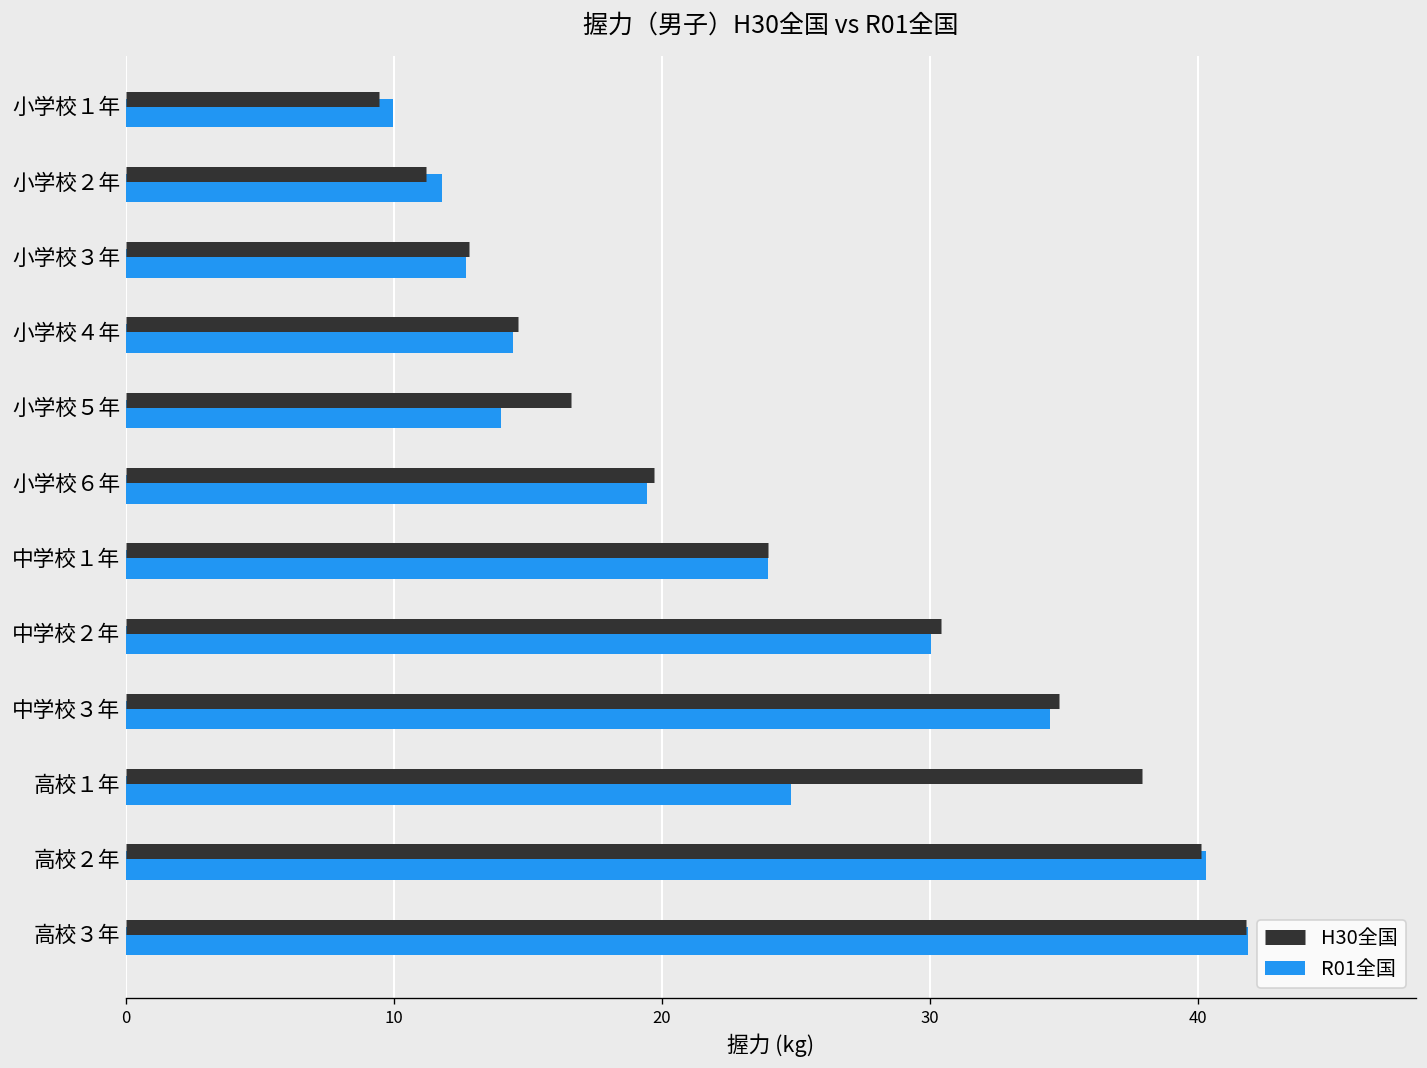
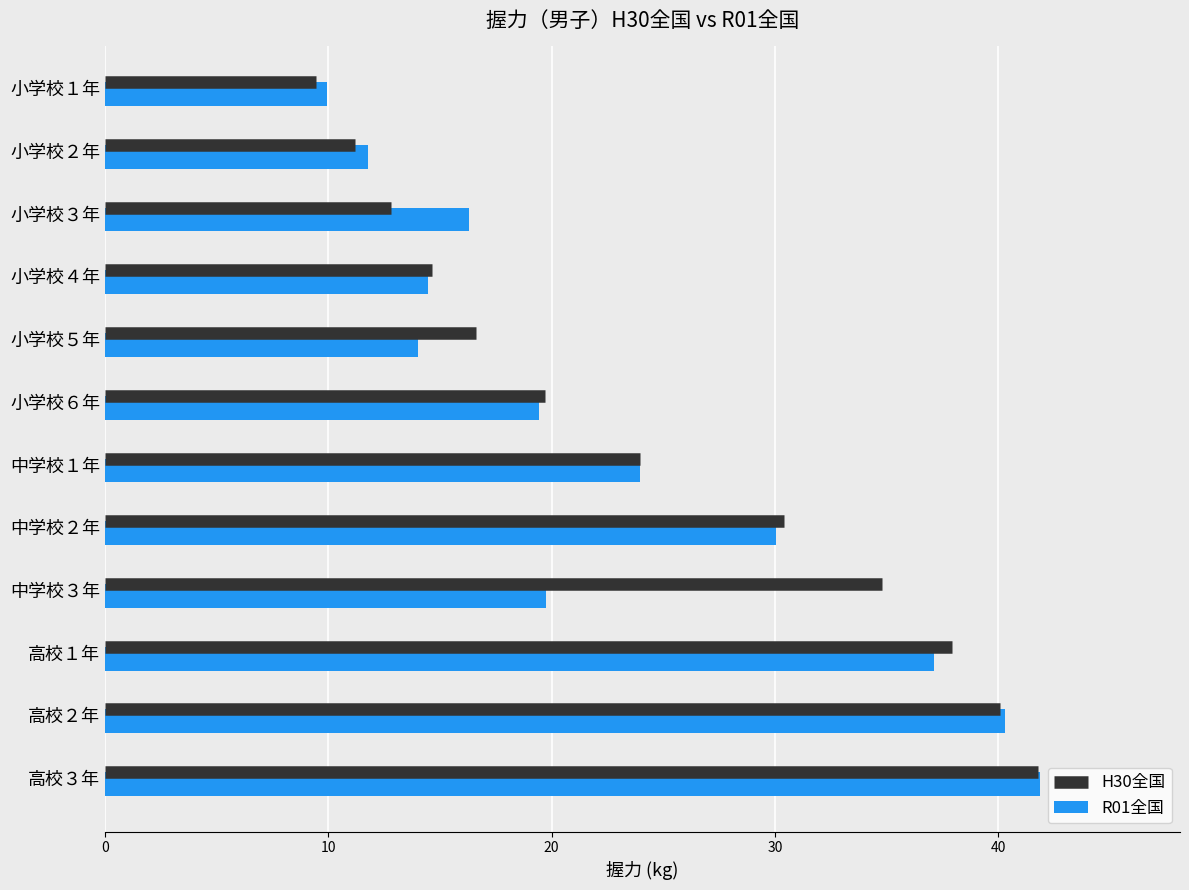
  {
    "R01全国": {
      "小学校１年": 10.0,
      "小学校２年": 11.8,
-     "小学校３年": 12.7,
+     "小学校３年": 16.3,
      "小学校４年": 14.5,
      "小学校５年": 14.0,
      "小学校６年": 19.4,
      "中学校１年": 23.9,
      "中学校２年": 30.0,
-     "中学校３年": 34.5,
-     "高校１年": 24.8,
+     "中学校３年": 19.7,
+     "高校１年": 37.1,
      "高校２年": 40.3,
      "高校３年": 41.9
    }
  }
